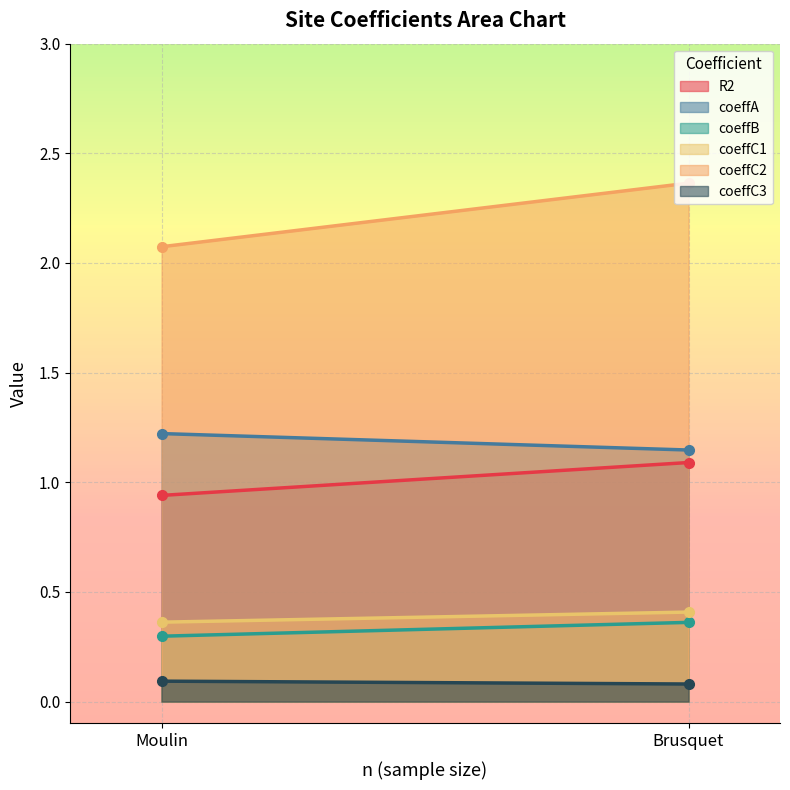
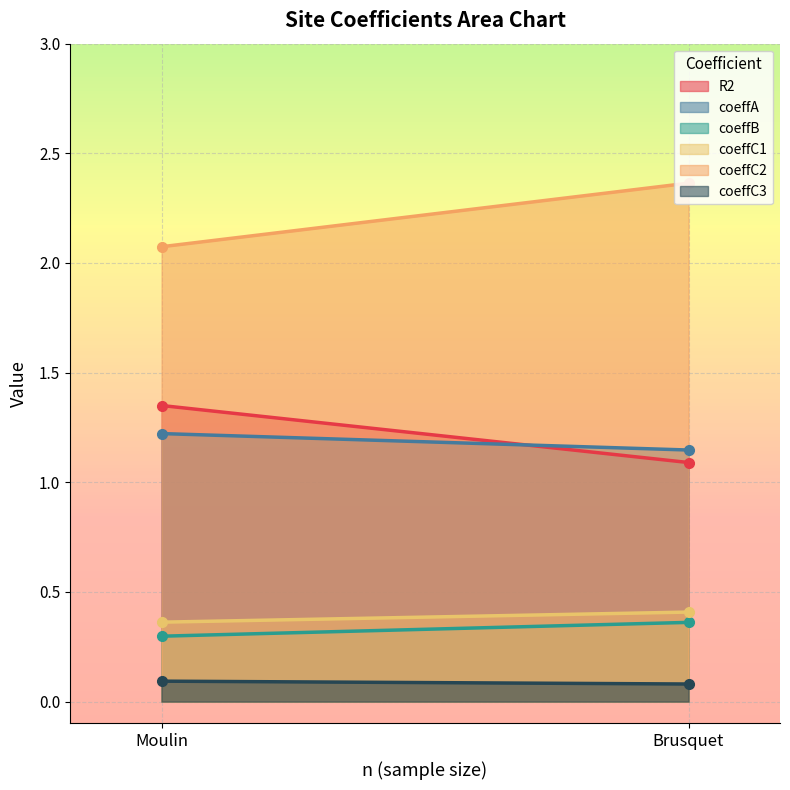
  {
    "R2": {
-     "Moulin": 0.94,
+     "Moulin": 1.35,
      "Brusquet": 1.09
    },
    "coeffC3": {
      "Moulin": 0.09,
      "Brusquet": 0.08
    }
  }
